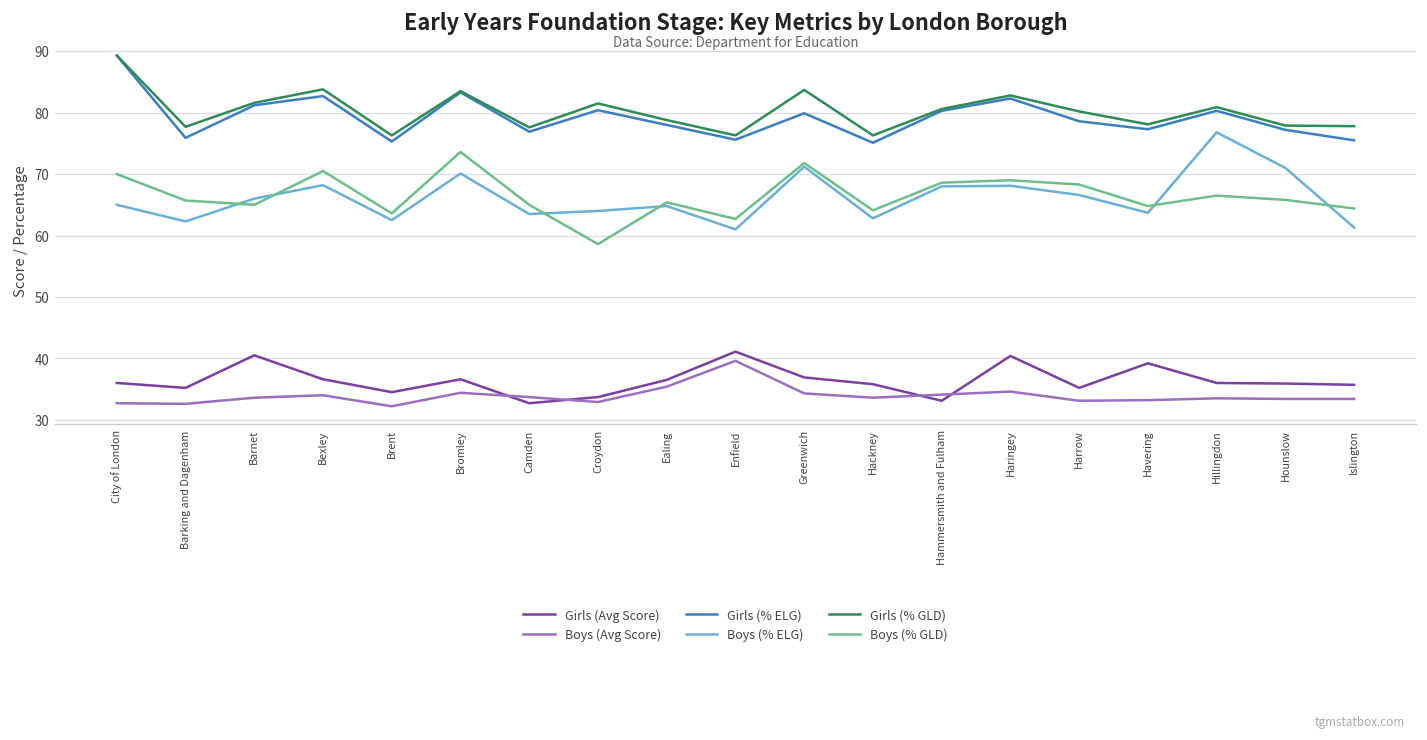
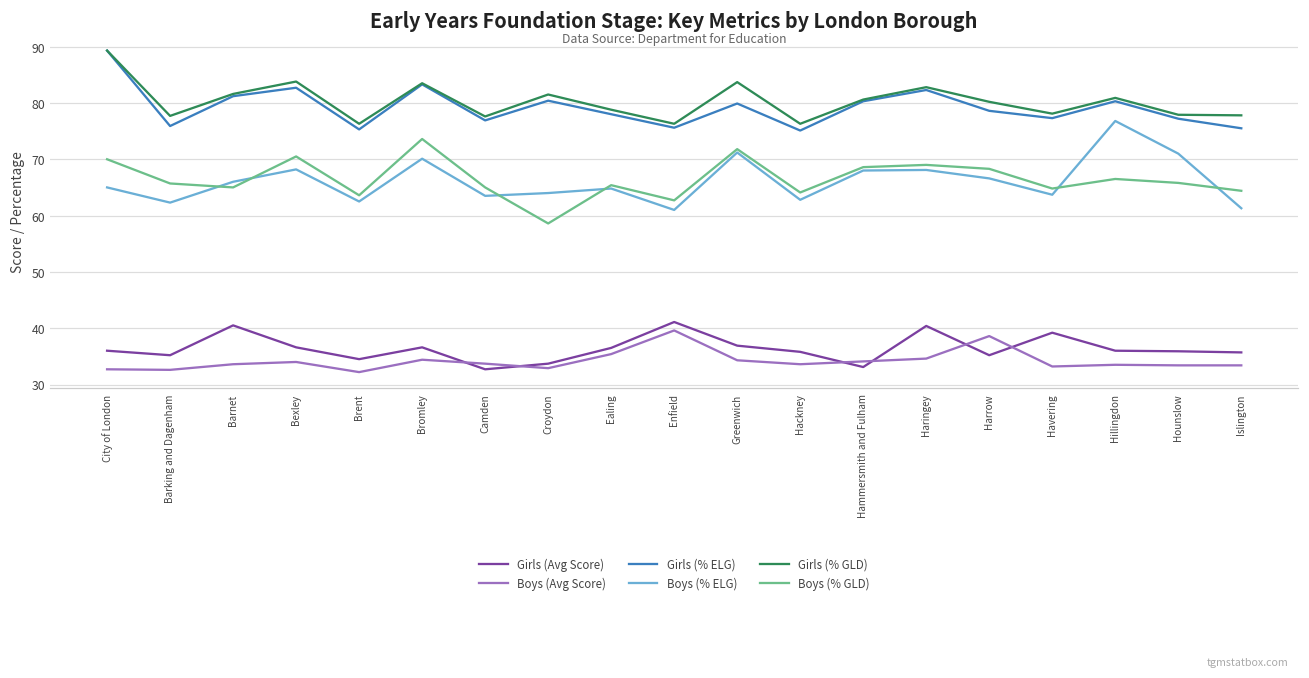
  {
    "Girls (Avg Score)": {
      "City of London": 36,
      "Barking and Dagenham": 35,
      "Barnet": 41,
      "Bexley": 37,
      "Brent": 35,
      "Bromley": 37,
      "Camden": 33,
      "Croydon": 34,
      "Ealing": 37,
      "Enfield": 41,
      "Greenwich": 37,
      "Hackney": 36,
      "Hammersmith and Fulham": 33,
      "Haringey": 40,
      "Harrow": 35,
      "Havering": 39,
      "Hillingdon": 36,
      "Hounslow": 36,
      "Islington": 36
    },
    "Boys (Avg Score)": {
      "City of London": 33,
      "Barking and Dagenham": 33,
      "Barnet": 34,
      "Bexley": 34,
      "Brent": 32,
      "Bromley": 34,
      "Camden": 34,
      "Croydon": 33,
      "Ealing": 35,
      "Enfield": 40,
      "Greenwich": 34,
      "Hackney": 34,
      "Hammersmith and Fulham": 34,
      "Haringey": 35,
-     "Harrow": 33,
+     "Harrow": 39,
      "Havering": 33,
      "Hillingdon": 34,
      "Hounslow": 33,
      "Islington": 33
    },
    "Girls (% ELG)": {
      "Barking and Dagenham": 76,
      "Bexley": 83,
      "Brent": 75,
      "Camden": 77,
      "Croydon": 80,
      "Ealing": 78,
      "Enfield": 76,
      "Greenwich": 80,
      "Hackney": 75,
      "Haringey": 82,
      "Harrow": 79,
      "Havering": 77,
      "Hillingdon": 80,
      "Hounslow": 77,
      "Islington": 76
    },
    "Boys (% ELG)": {
      "City of London": 65,
      "Barking and Dagenham": 62,
      "Barnet": 66,
      "Bexley": 68,
      "Brent": 63,
      "Bromley": 70,
      "Camden": 64,
      "Croydon": 64,
      "Ealing": 65,
      "Enfield": 61,
      "Greenwich": 71,
      "Hackney": 63,
      "Hammersmith and Fulham": 68,
      "Haringey": 68,
      "Harrow": 67,
      "Havering": 64,
      "Hillingdon": 77,
      "Hounslow": 71,
      "Islington": 61
    },
    "Girls (% GLD)": {
      "Barking and Dagenham": 78,
      "Bexley": 84,
      "Brent": 76,
      "Camden": 78,
      "Croydon": 82,
      "Ealing": 79,
      "Enfield": 76,
      "Greenwich": 84,
      "Hackney": 76,
      "Haringey": 83,
      "Harrow": 80,
      "Havering": 78,
      "Hillingdon": 81,
      "Hounslow": 78,
      "Islington": 78
    },
    "Boys (% GLD)": {
      "City of London": 70,
      "Barking and Dagenham": 66,
      "Barnet": 65,
      "Bexley": 71,
      "Brent": 64,
      "Bromley": 74,
      "Camden": 65,
      "Croydon": 59,
      "Ealing": 65,
      "Enfield": 63,
      "Greenwich": 72,
      "Hackney": 64,
      "Hammersmith and Fulham": 69,
      "Haringey": 69,
      "Harrow": 68,
      "Havering": 65,
      "Hillingdon": 67,
      "Hounslow": 66,
      "Islington": 64
    }
  }
